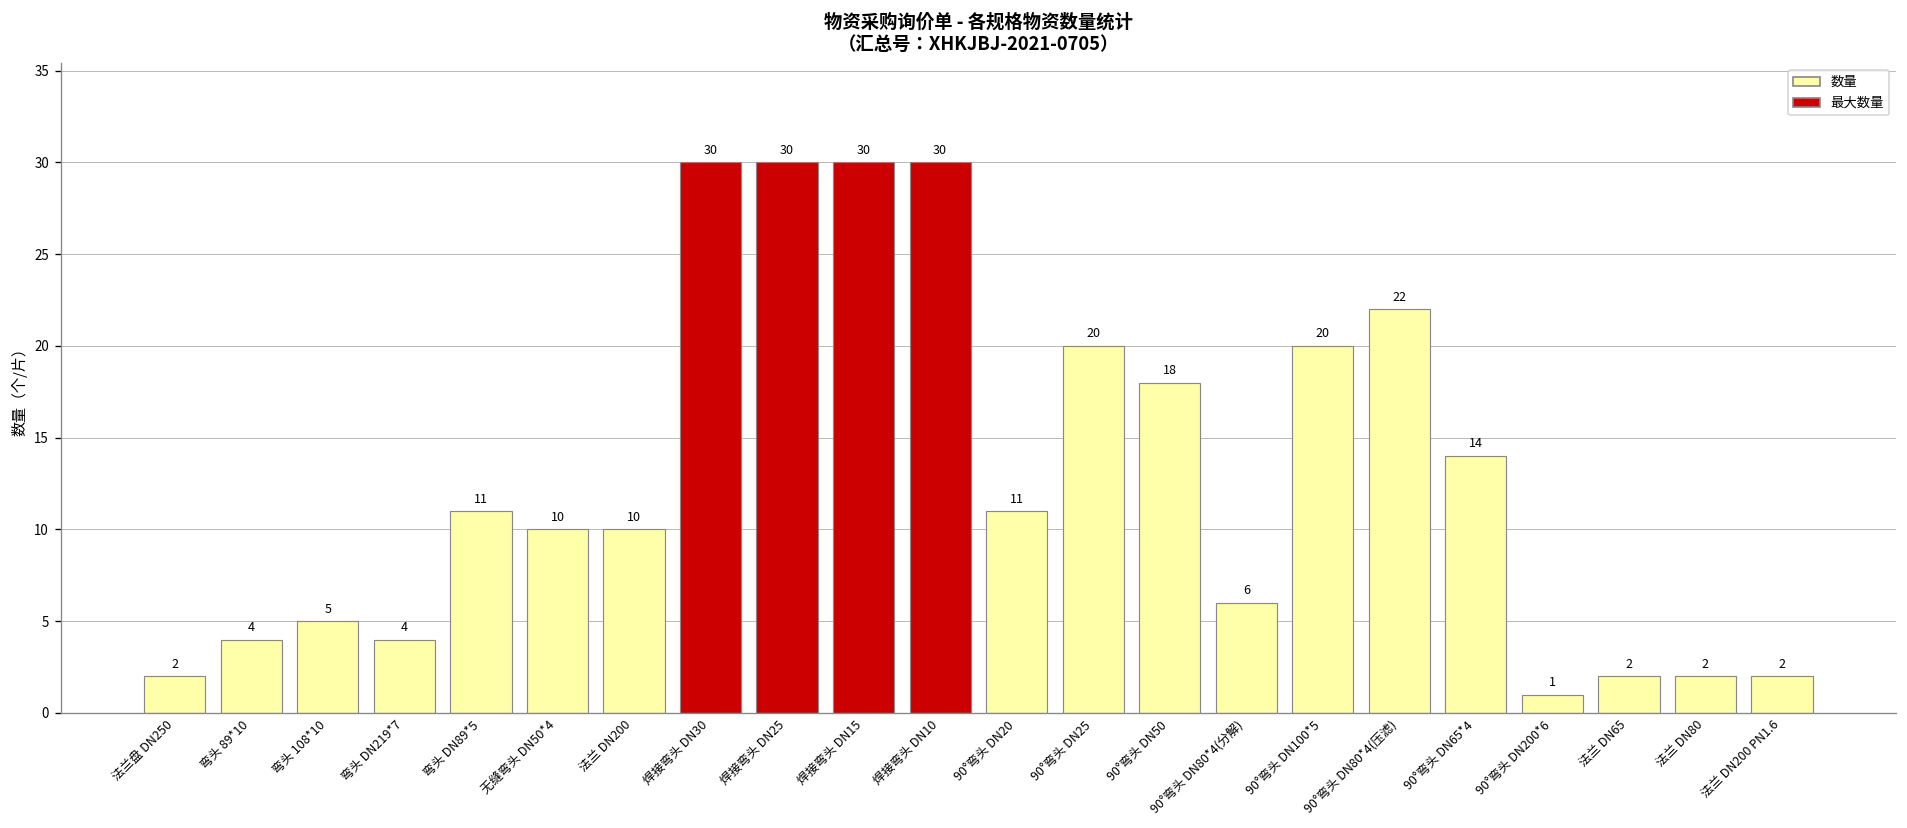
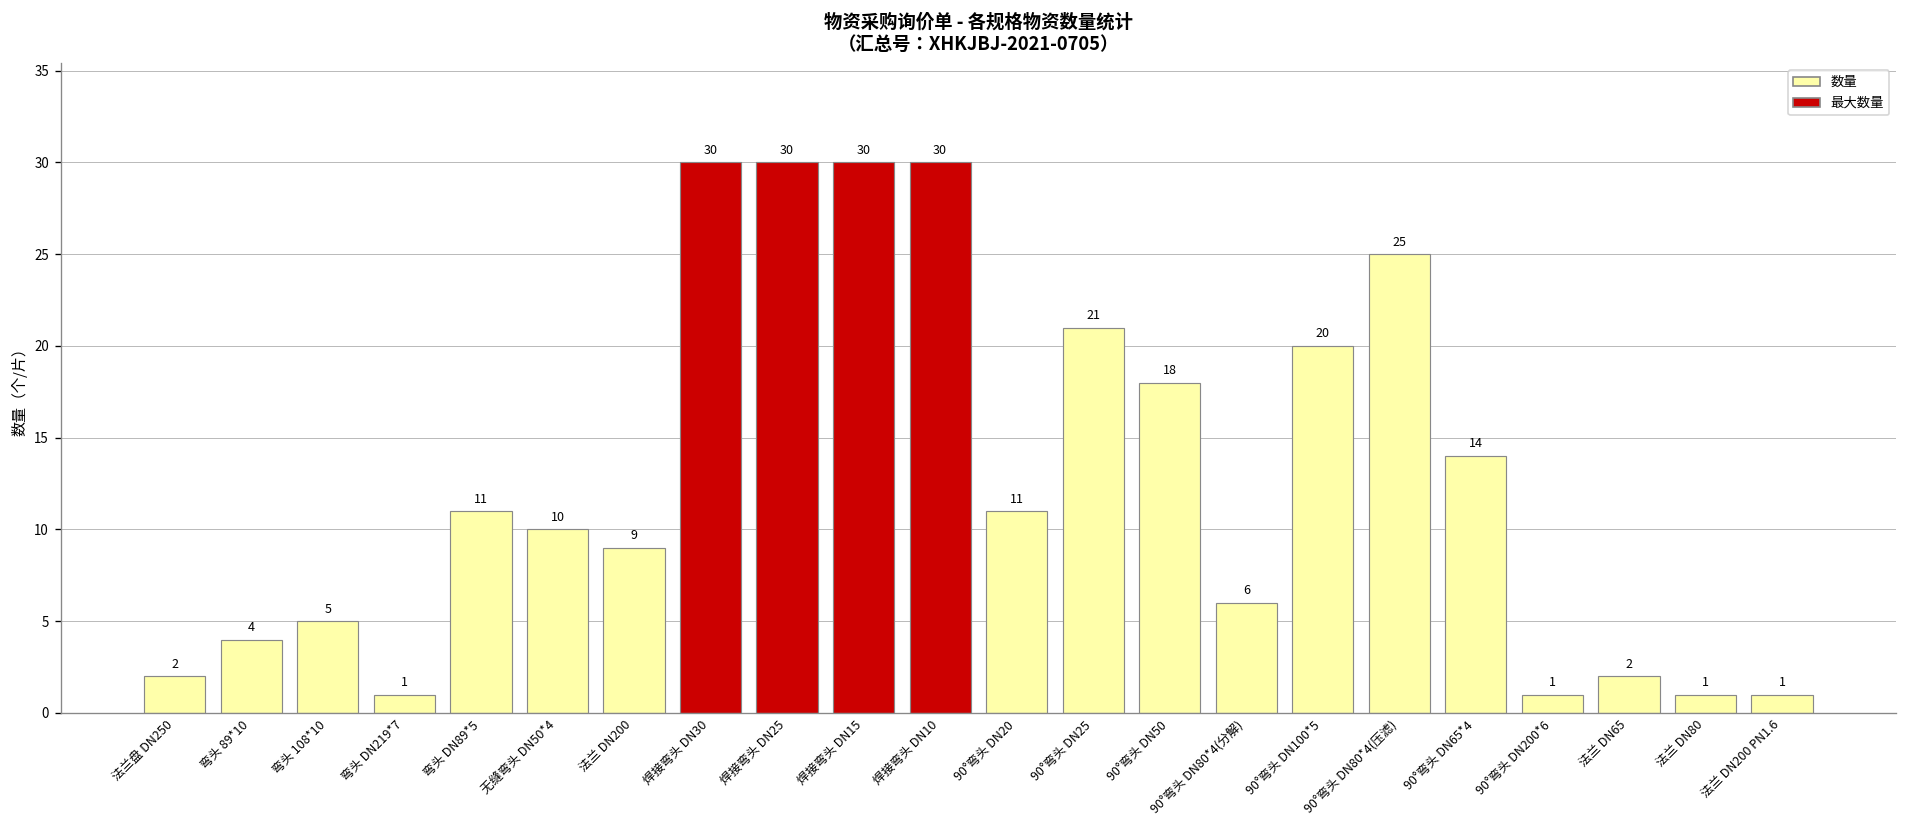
  {
    "法兰盘 DN250": 2,
    "弯头 89*10": 4,
    "弯头 108*10": 5,
-   "弯头 DN219*7": 4,
+   "弯头 DN219*7": 1,
    "弯头 DN89*5": 11,
    "无缝弯头 DN50*4": 10,
-   "法兰 DN200": 10,
+   "法兰 DN200": 9,
    "焊接弯头 DN30": 30,
    "焊接弯头 DN25": 30,
    "焊接弯头 DN15": 30,
    "焊接弯头 DN10": 30,
    "90°弯头 DN20": 11,
-   "90°弯头 DN25": 20,
+   "90°弯头 DN25": 21,
    "90°弯头 DN50": 18,
    "90°弯头 DN80*4(分解)": 6,
    "90°弯头 DN100*5": 20,
-   "90°弯头 DN80*4(压滤)": 22,
+   "90°弯头 DN80*4(压滤)": 25,
    "90°弯头 DN65*4": 14,
    "90°弯头 DN200*6": 1,
    "法兰 DN65": 2,
-   "法兰 DN80": 2,
-   "法兰 DN200 PN1.6": 2
+   "法兰 DN80": 1,
+   "法兰 DN200 PN1.6": 1
  }
